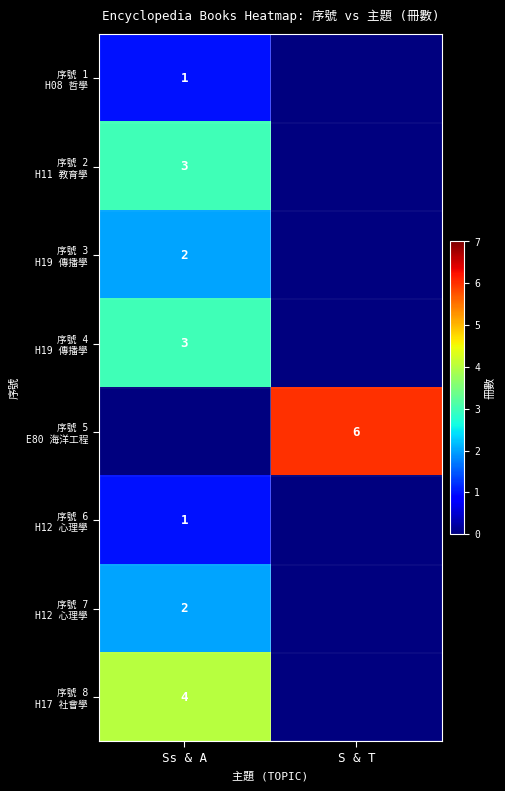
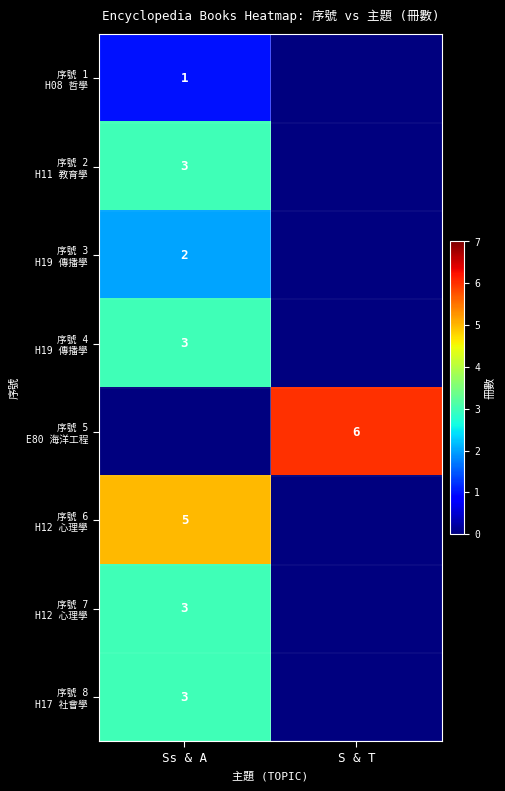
  {
    "序號 1 H08 哲學": {
      "Ss & A": 1
    },
    "序號 2 H11 教育學": {
      "Ss & A": 3
    },
    "序號 3 H19 傳播學": {
      "Ss & A": 2
    },
    "序號 4 H19 傳播學": {
      "Ss & A": 3
    },
    "序號 5 E80 海洋工程": {
      "S & T": 6
    },
    "序號 6 H12 心理學": {
-     "Ss & A": 1
+     "Ss & A": 5
    },
    "序號 7 H12 心理學": {
-     "Ss & A": 2
+     "Ss & A": 3
    },
    "序號 8 H17 社會學": {
-     "Ss & A": 4
+     "Ss & A": 3
    }
  }
